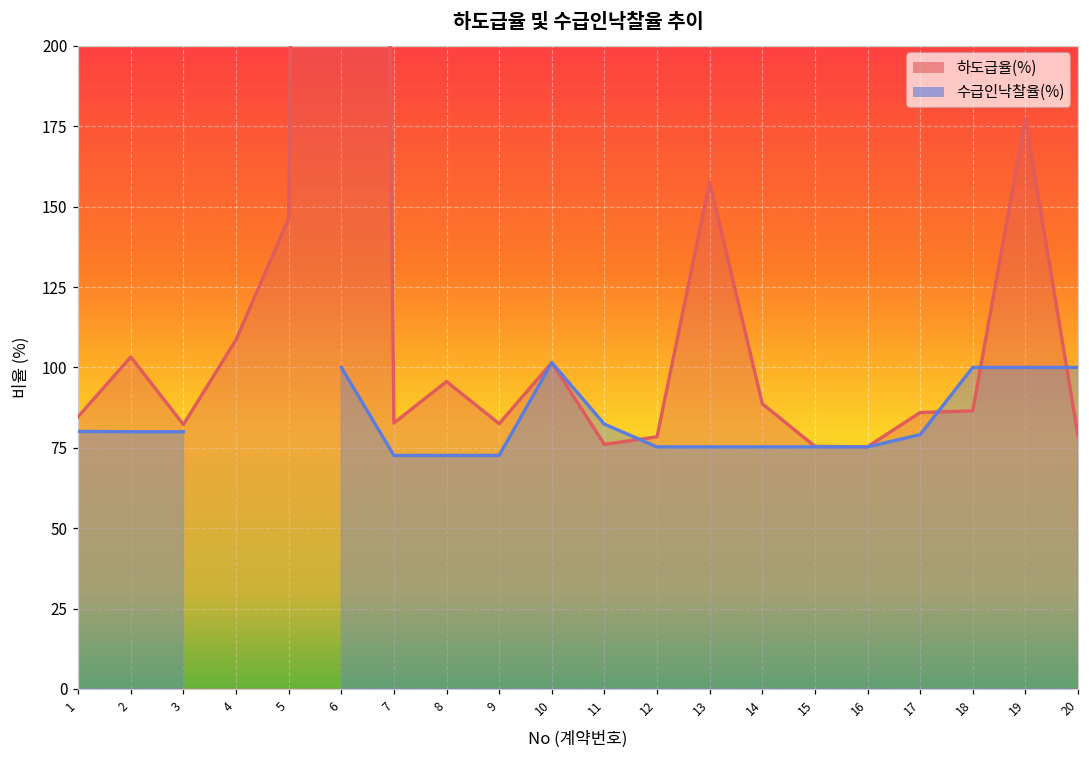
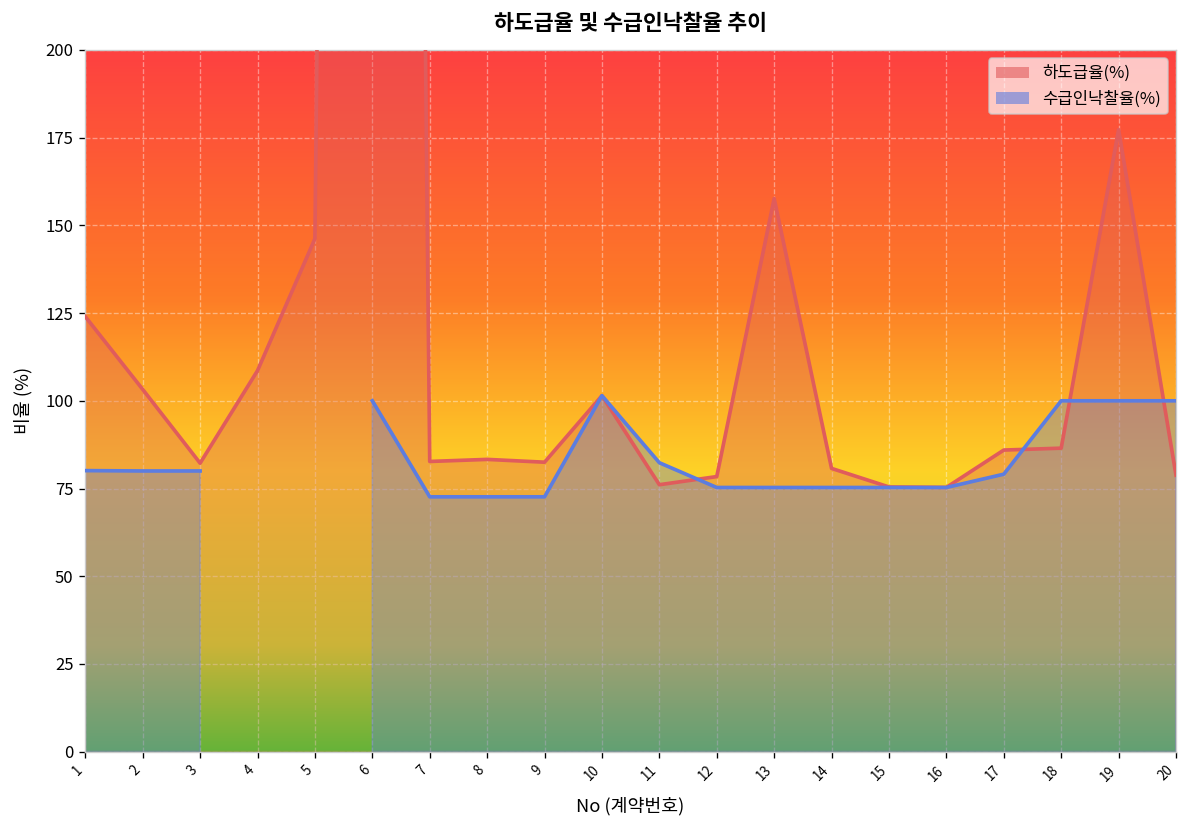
  {
    "하도급율(%)": {
-     "1": 85,
+     "1": 124,
      "2": 103,
      "3": 82,
      "4": 109,
      "5": 146,
      "7": 83,
-     "8": 96,
+     "8": 83,
      "9": 83,
      "11": 76,
      "12": 78,
      "13": 158,
-     "14": 89,
+     "14": 81,
      "17": 86,
      "18": 87,
      "19": 177,
      "20": 79
    }
  }
